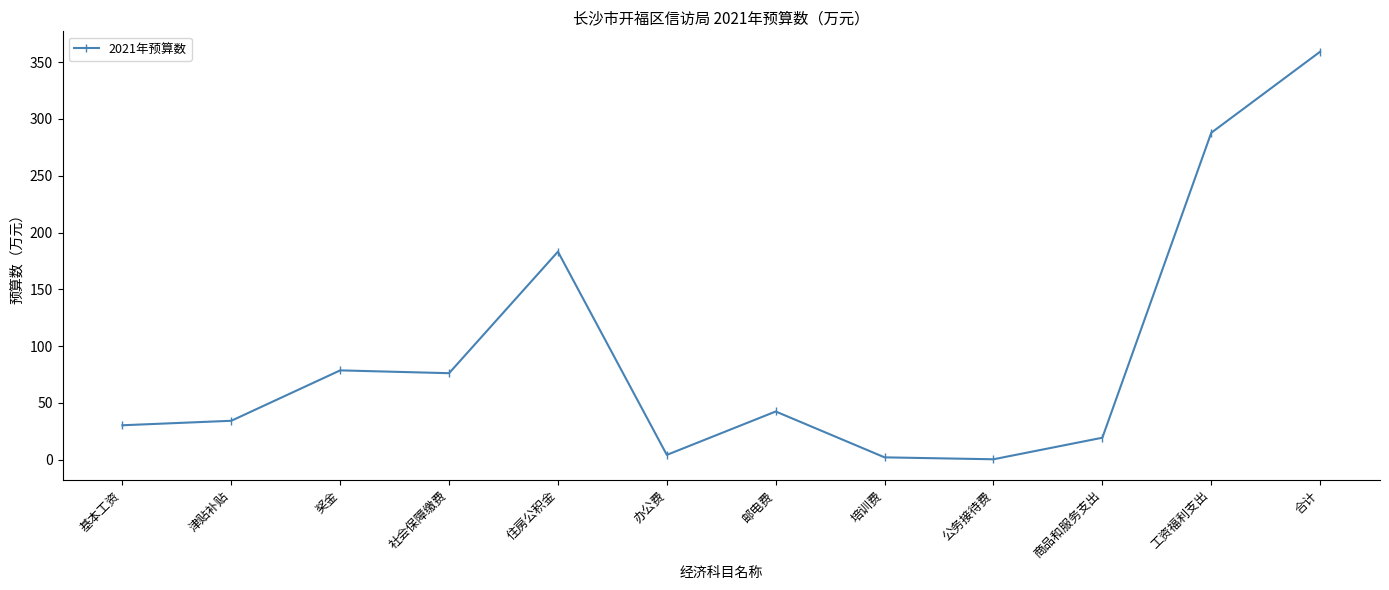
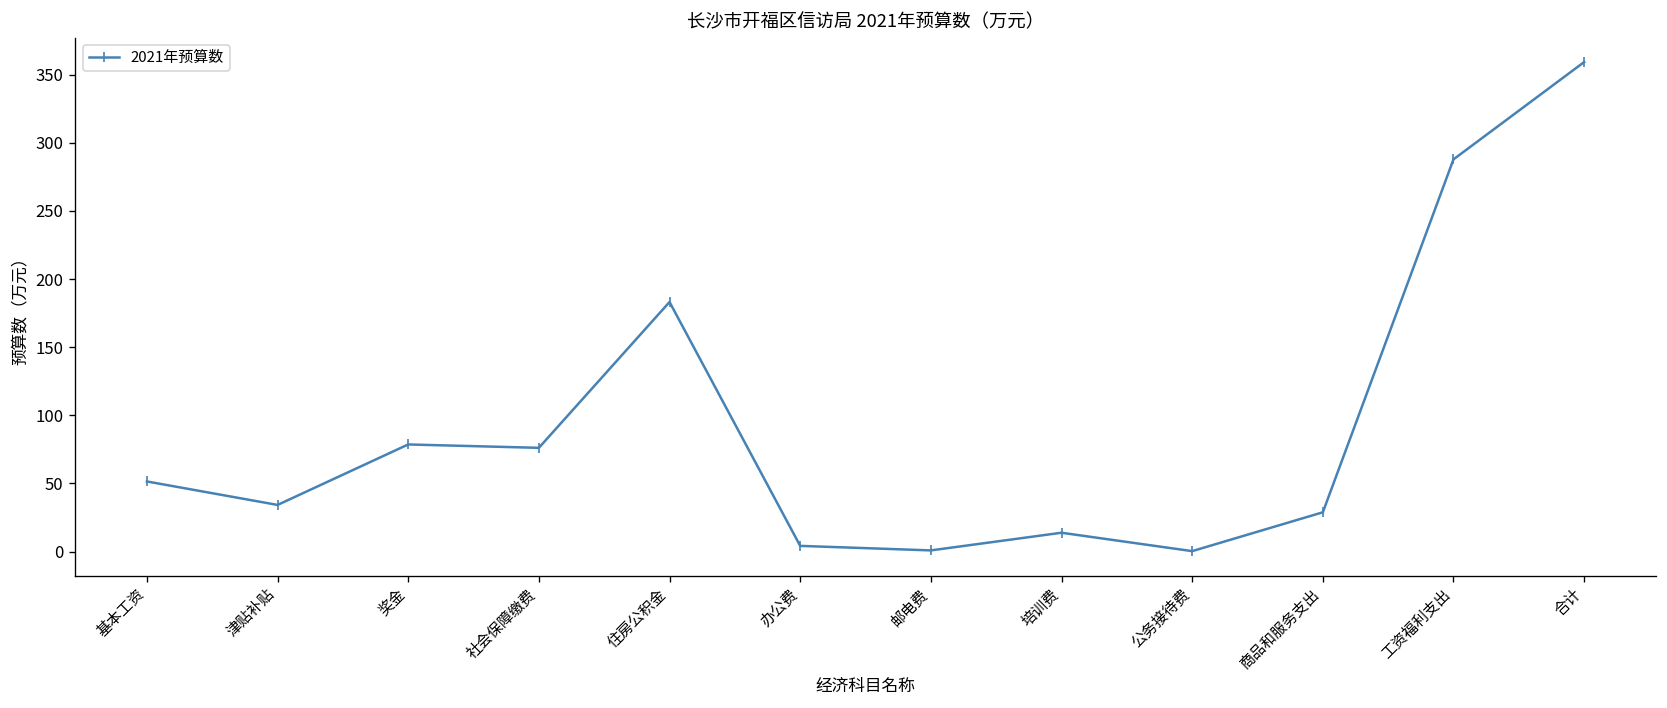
  {
-   "基本工资": 30,
+   "基本工资": 51,
    "津贴补贴": 34,
    "奖金": 79,
    "社会保障缴费": 76,
    "住房公积金": 183,
    "办公费": 4,
-   "邮电费": 42,
-   "培训费": 2,
+   "邮电费": 1,
+   "培训费": 14,
    "公务接待费": 0,
-   "商品和服务支出": 19,
+   "商品和服务支出": 29,
    "工资福利支出": 288,
    "合计": 359
  }
